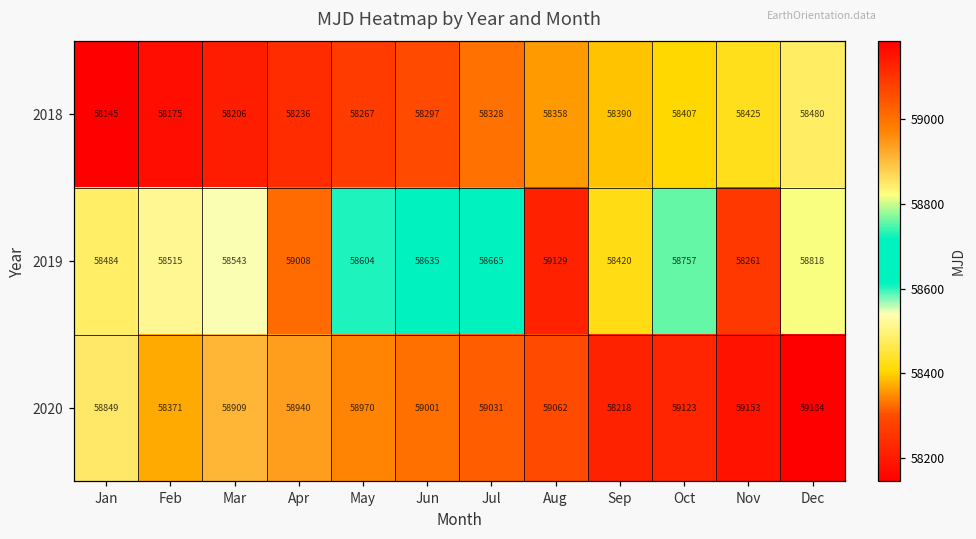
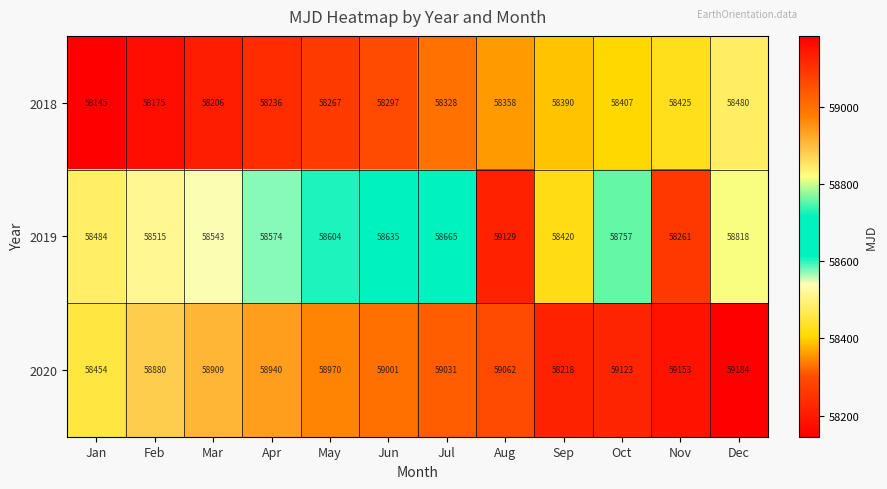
  {
    "2018": {
      "Jan": 58145,
      "Feb": 58175,
      "Mar": 58206,
      "Apr": 58236,
      "May": 58267,
      "Jun": 58297,
      "Jul": 58328,
      "Aug": 58358,
      "Sep": 58390,
      "Oct": 58407,
      "Nov": 58425,
      "Dec": 58480
    },
    "2019": {
      "Jan": 58484,
      "Feb": 58515,
      "Mar": 58543,
-     "Apr": 59008,
+     "Apr": 58574,
      "May": 58604,
      "Jun": 58635,
      "Jul": 58665,
      "Aug": 59129,
      "Sep": 58420,
      "Oct": 58757,
      "Nov": 58261,
      "Dec": 58818
    },
    "2020": {
-     "Jan": 58849,
-     "Feb": 58371,
+     "Jan": 58454,
+     "Feb": 58880,
      "Mar": 58909,
      "Apr": 58940,
      "May": 58970,
      "Jun": 59001,
      "Jul": 59031,
      "Aug": 59062,
      "Sep": 58218,
      "Oct": 59123,
      "Nov": 59153,
      "Dec": 59184
    }
  }
